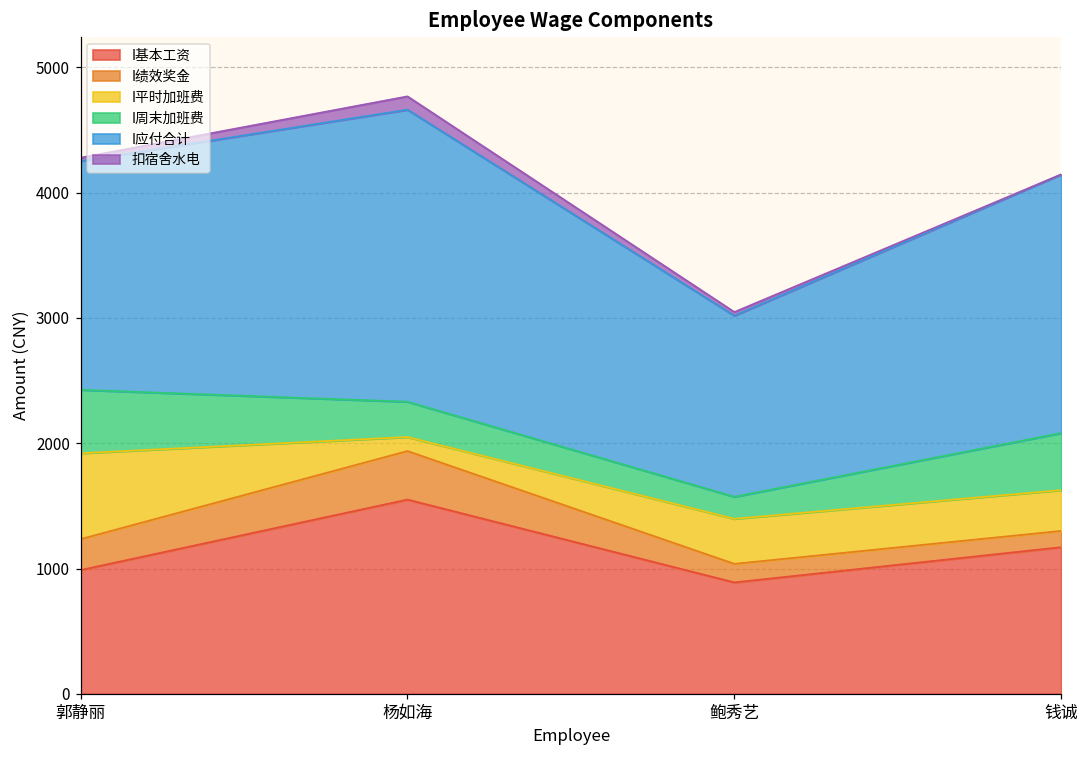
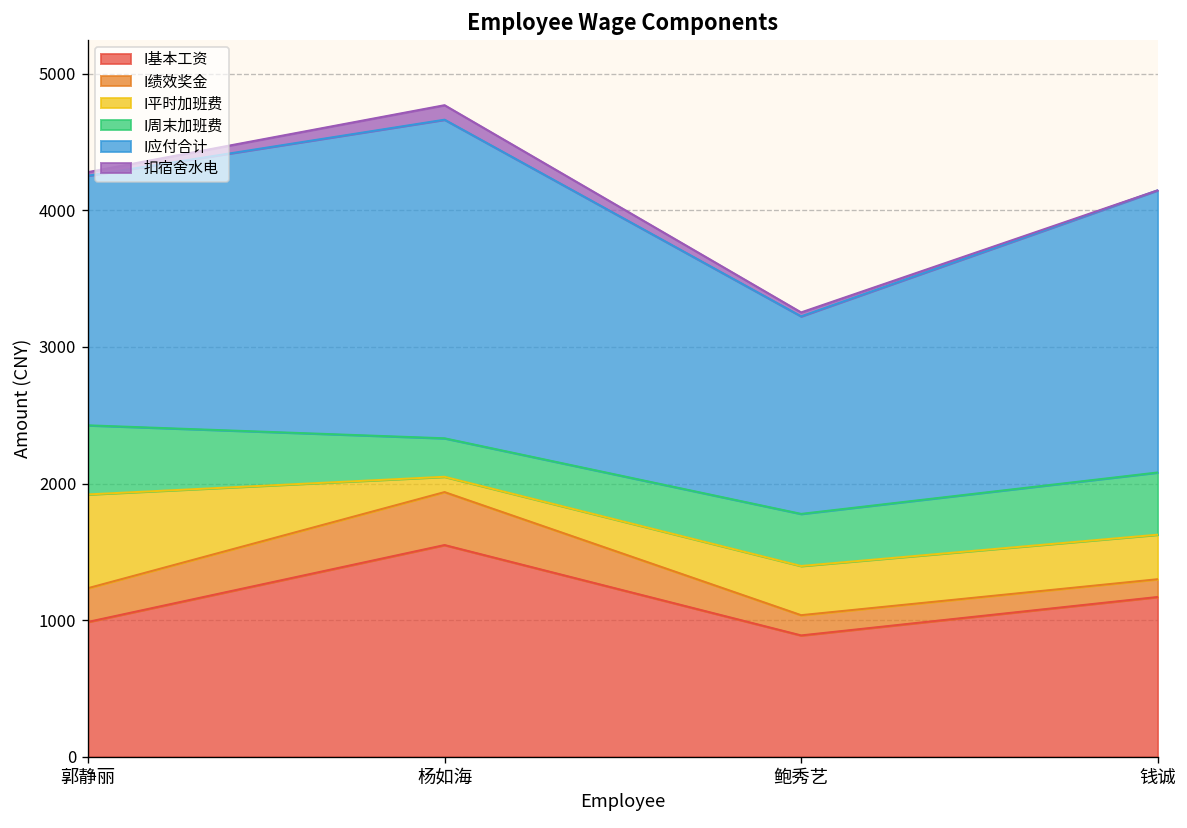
  {
    "I平时加班费": {
      "郭静丽": 690,
      "杨如海": 110,
      "鲍秀艺": 360,
      "钱诚": 330
    },
    "I周末加班费": {
      "郭静丽": 510,
      "杨如海": 280,
-     "鲍秀艺": 180,
+     "鲍秀艺": 380,
      "钱诚": 460
    },
    "I应付合计": {
      "郭静丽": 1830,
      "杨如海": 2330,
      "鲍秀艺": 1450
    },
    "扣宿舍水电": {
      "郭静丽": 30,
      "杨如海": 110,
      "鲍秀艺": 30
    }
  }
